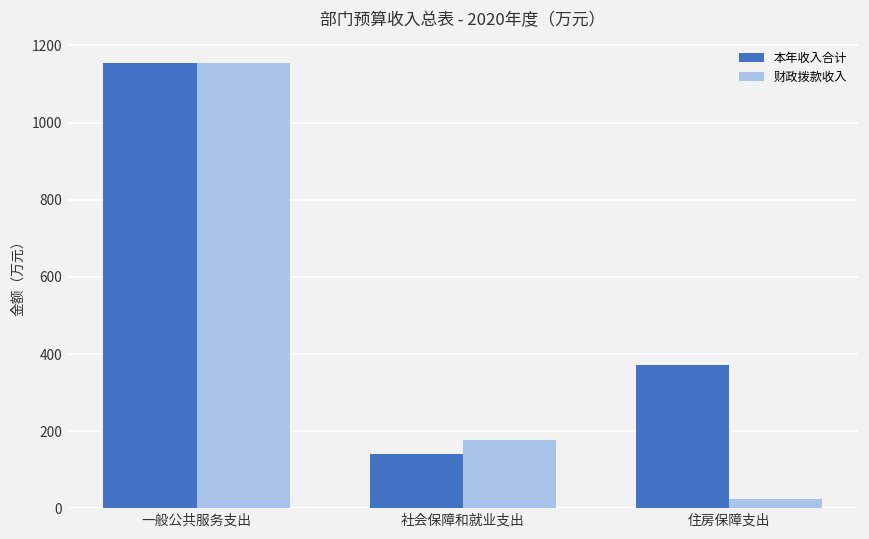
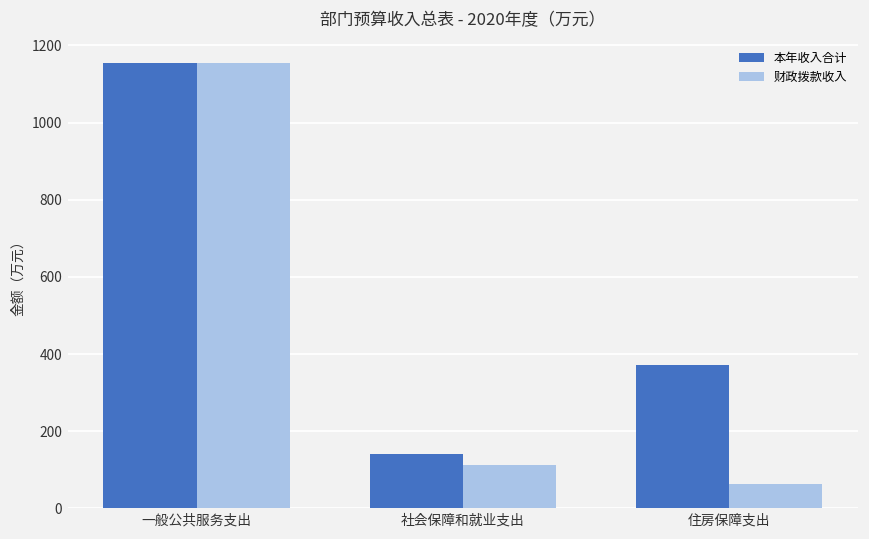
  {
    "本年收入合计": {
      "一般公共服务支出": 1150,
      "社会保障和就业支出": 140,
      "住房保障支出": 370
    },
    "财政拨款收入": {
      "一般公共服务支出": 1150,
-     "社会保障和就业支出": 180,
-     "住房保障支出": 20
+     "社会保障和就业支出": 110,
+     "住房保障支出": 60
    }
  }
